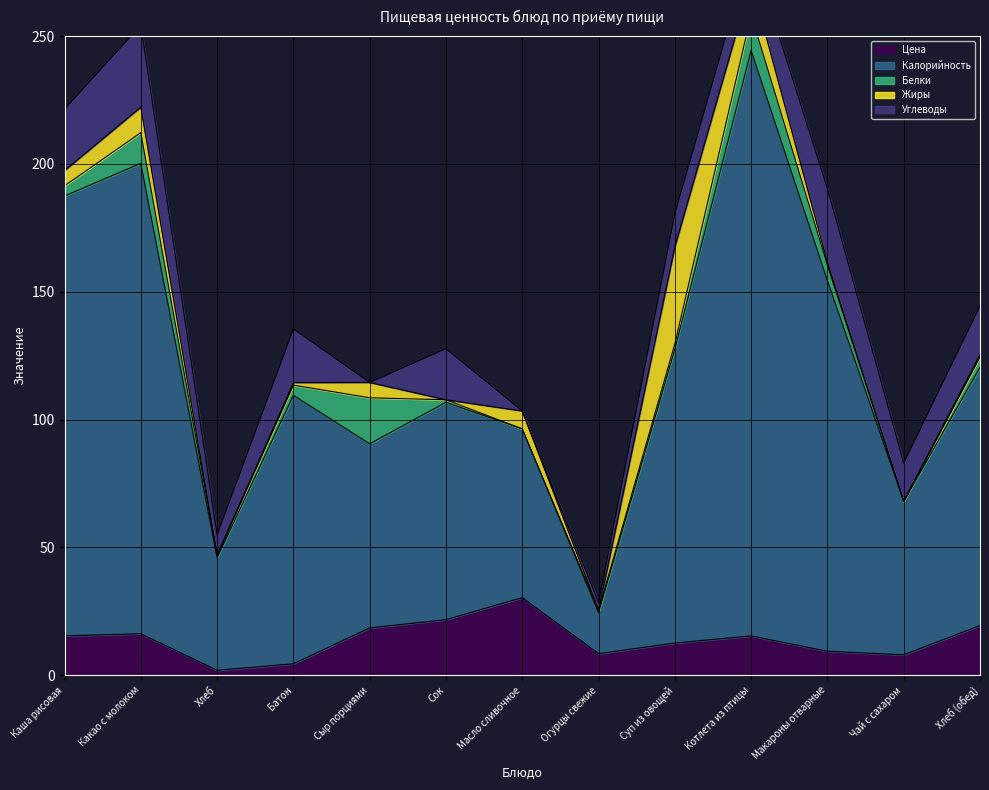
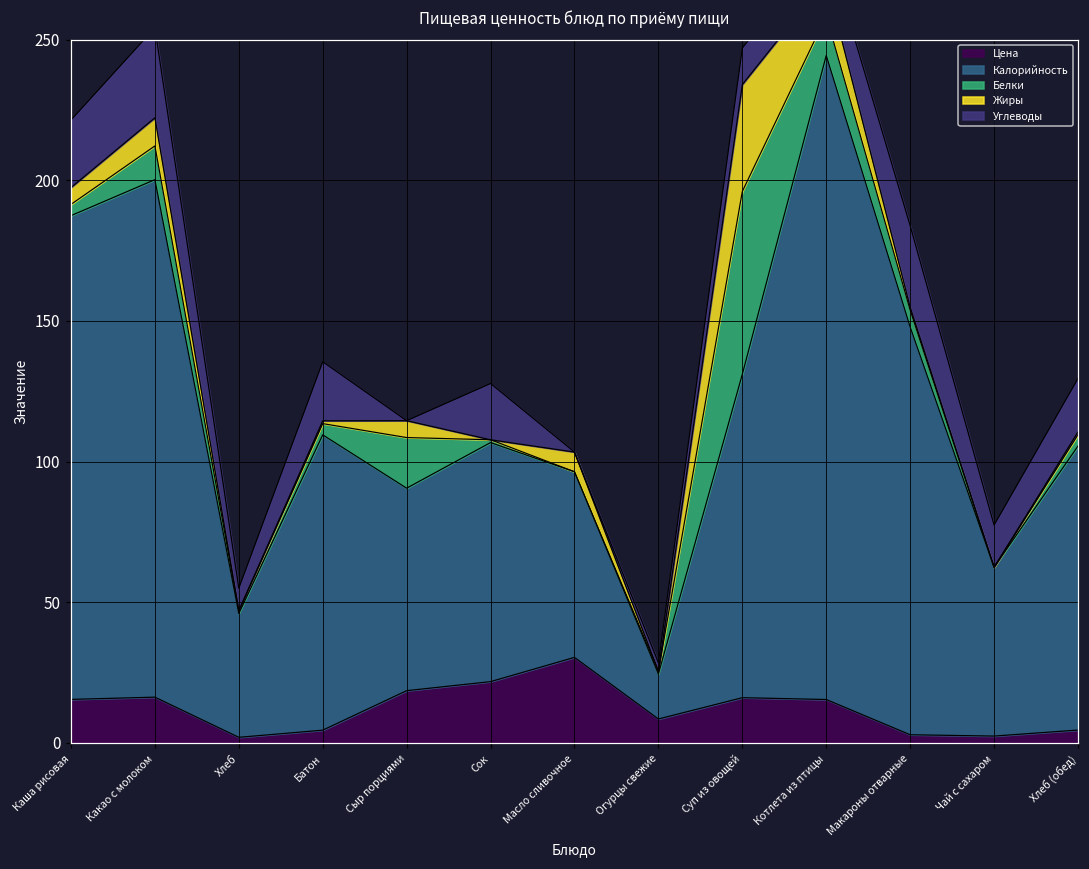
  {
    "Цена": {
      "Каша рисовая": 15,
      "Какао с молоком": 16,
      "Хлеб": 2,
      "Батон": 4,
      "Сыр порциями": 19,
      "Сок": 22,
      "Масло сливочное": 30,
      "Огурцы свежие": 8,
-     "Суп из овощей": 13,
+     "Суп из овощей": 16,
      "Котлета из птицы": 15,
-     "Макароны отварные": 9,
-     "Чай с сахаром": 8,
-     "Хлеб (обед)": 19
+     "Макароны отварные": 3,
+     "Чай с сахаром": 2,
+     "Хлеб (обед)": 5
    },
    "Белки": {
      "Каша рисовая": 4,
      "Какао с молоком": 12,
      "Сыр порциями": 18,
-     "Суп из овощей": 2
+     "Суп из овощей": 65
    },
    "Жиры": {
      "Каша рисовая": 6,
      "Какао с молоком": 10,
      "Суп из овощей": 38
    }
  }
